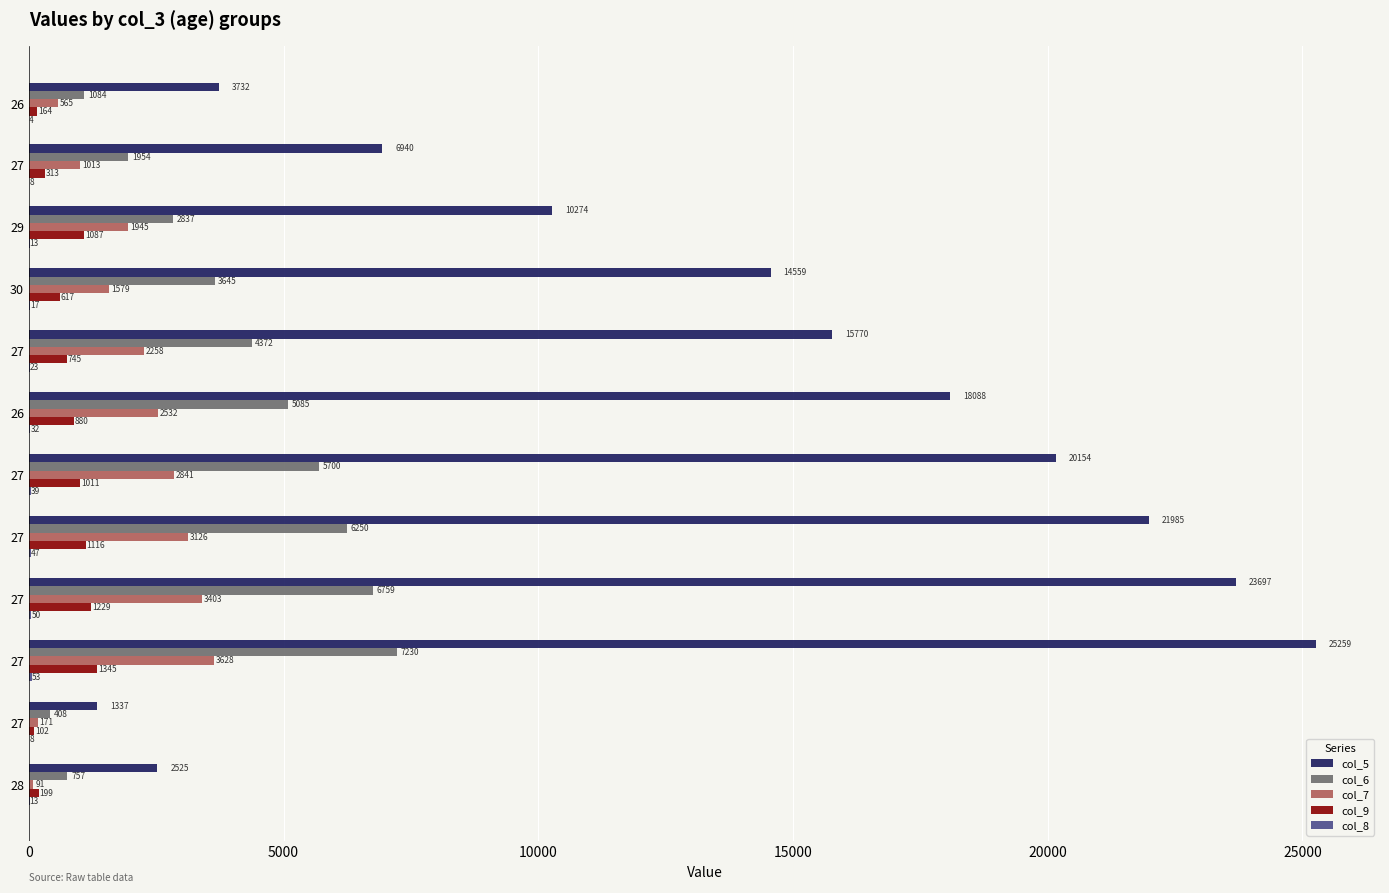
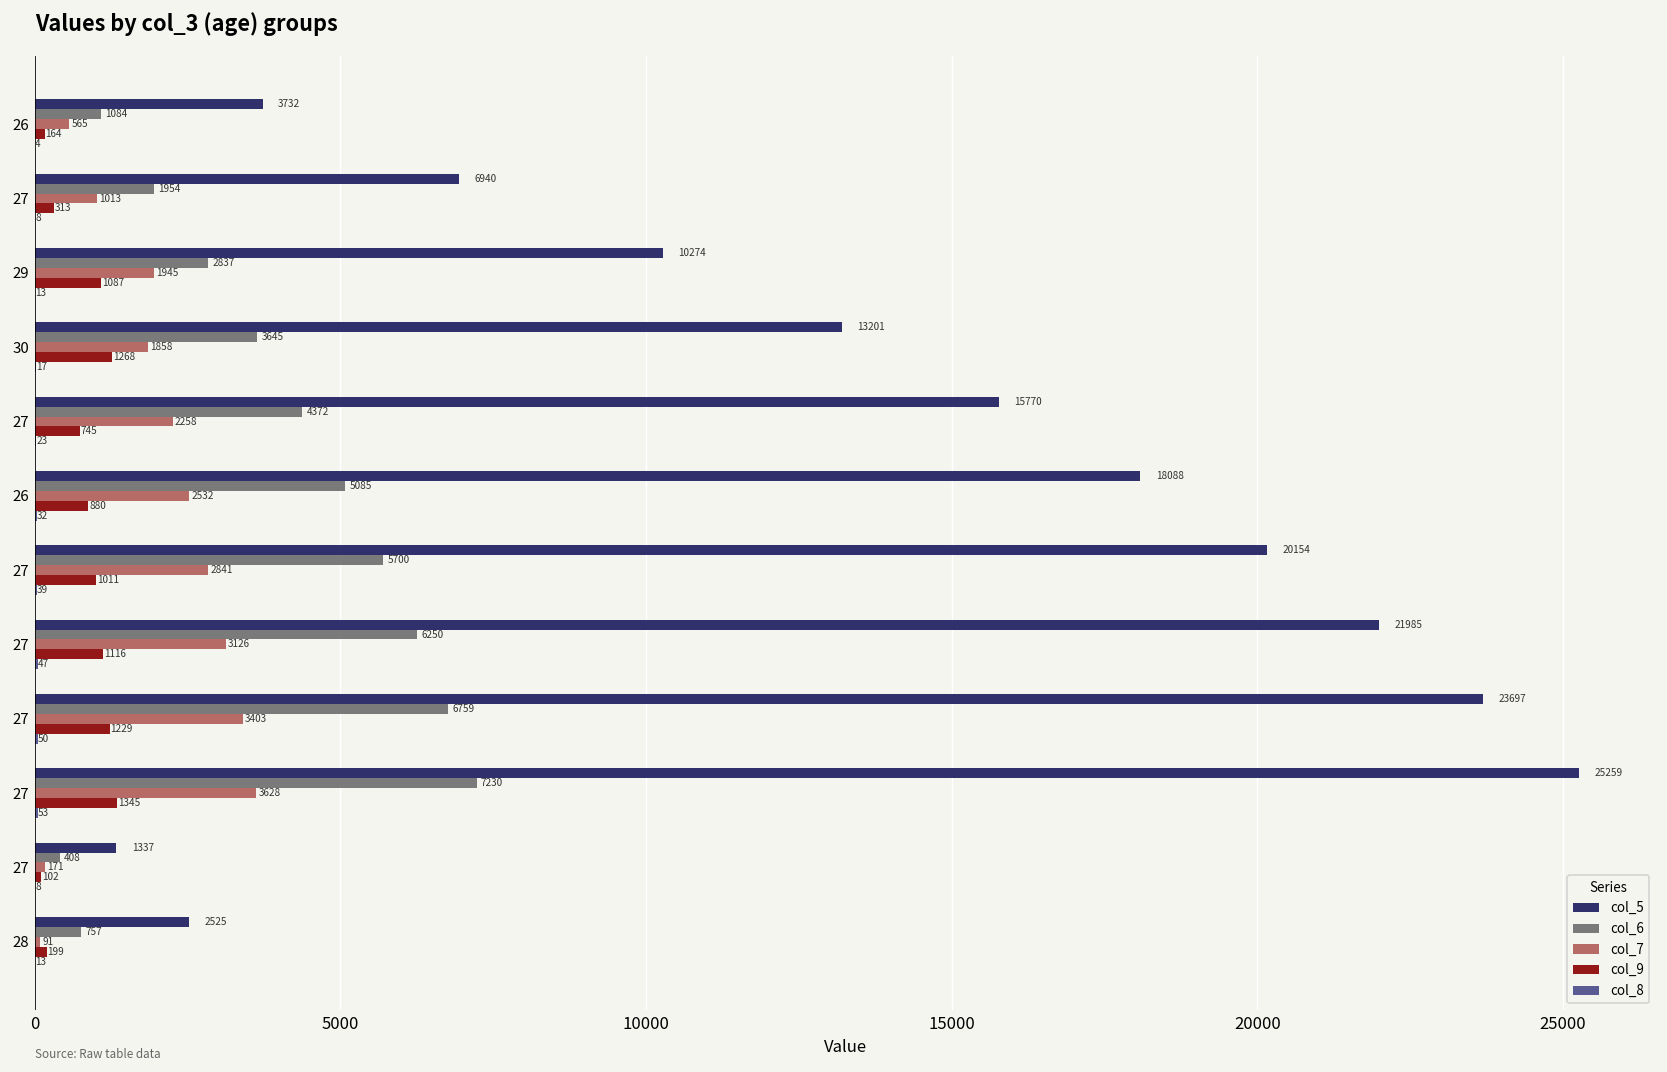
  {
    "col_5": {
      "29": 10274,
-     "30": 14559,
+     "30": 13201,
      "28": 2525
    },
    "col_7": {
      "29": 1945,
-     "30": 1579,
+     "30": 1858,
      "28": 91
    },
    "col_9": {
      "29": 1087,
-     "30": 617,
+     "30": 1268,
      "28": 199
    }
  }
